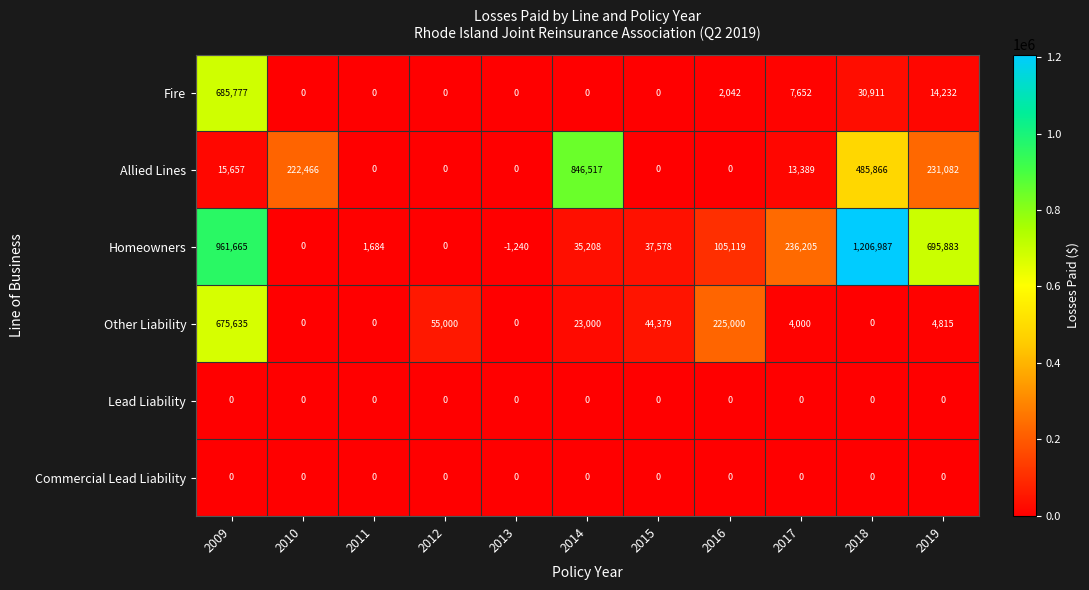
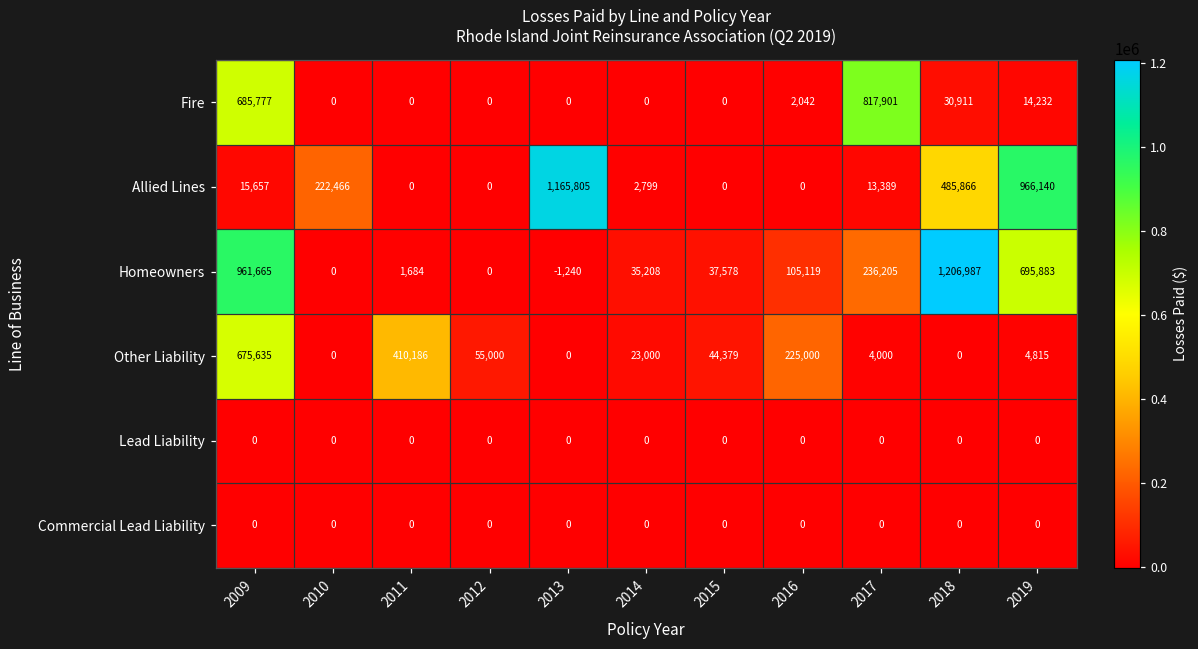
  {
    "Fire": {
      "2009": "685,777",
      "2010": "0",
      "2011": "0",
      "2012": "0",
      "2013": "0",
      "2014": "0",
      "2015": "0",
      "2016": "2,042",
-     "2017": "7,652",
+     "2017": "817,901",
      "2018": "30,911",
      "2019": "14,232"
    },
    "Allied Lines": {
      "2009": "15,657",
      "2010": "222,466",
      "2011": "0",
      "2012": "0",
-     "2013": "0",
-     "2014": "846,517",
+     "2013": "1,165,805",
+     "2014": "2,799",
      "2015": "0",
      "2016": "0",
      "2017": "13,389",
      "2018": "485,866",
-     "2019": "231,082"
+     "2019": "966,140"
    },
    "Homeowners": {
      "2009": "961,665",
      "2010": "0",
      "2011": "1,684",
      "2012": "0",
      "2013": "-1,240",
      "2014": "35,208",
      "2015": "37,578",
      "2016": "105,119",
      "2017": "236,205",
      "2018": "1,206,987",
      "2019": "695,883"
    },
    "Other Liability": {
      "2009": "675,635",
      "2010": "0",
-     "2011": "0",
+     "2011": "410,186",
      "2012": "55,000",
      "2013": "0",
      "2014": "23,000",
      "2015": "44,379",
      "2016": "225,000",
      "2017": "4,000",
      "2018": "0",
      "2019": "4,815"
    },
    "Lead Liability": {
      "2009": "0",
      "2010": "0",
      "2011": "0",
      "2012": "0",
      "2013": "0",
      "2014": "0",
      "2015": "0",
      "2016": "0",
      "2017": "0",
      "2018": "0",
      "2019": "0"
    },
    "Commercial Lead Liability": {
      "2009": "0",
      "2010": "0",
      "2011": "0",
      "2012": "0",
      "2013": "0",
      "2014": "0",
      "2015": "0",
      "2016": "0",
      "2017": "0",
      "2018": "0",
      "2019": "0"
    }
  }
